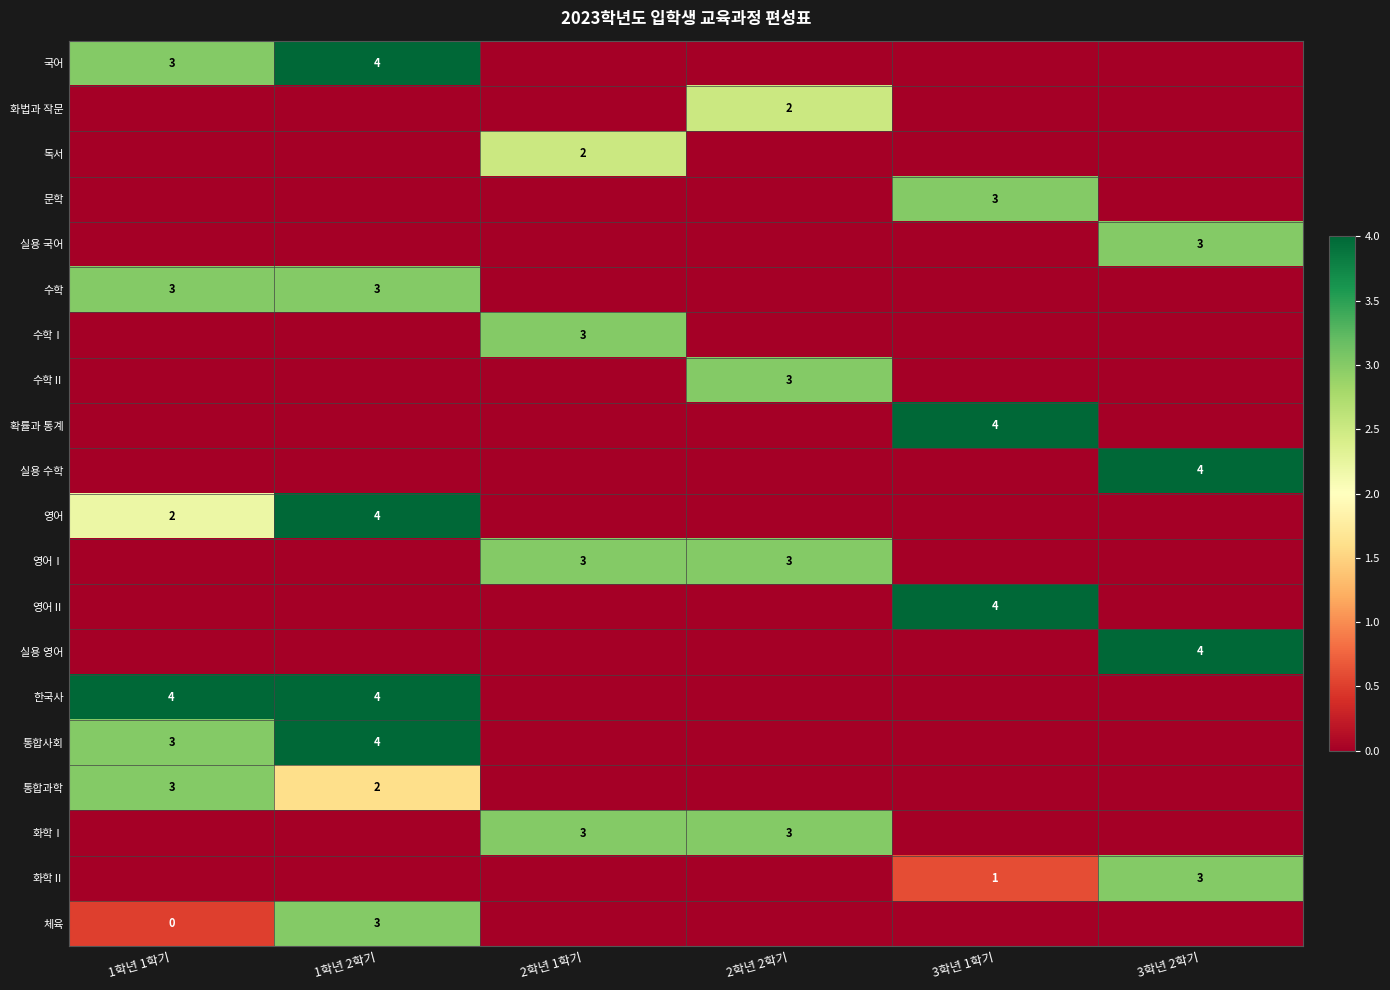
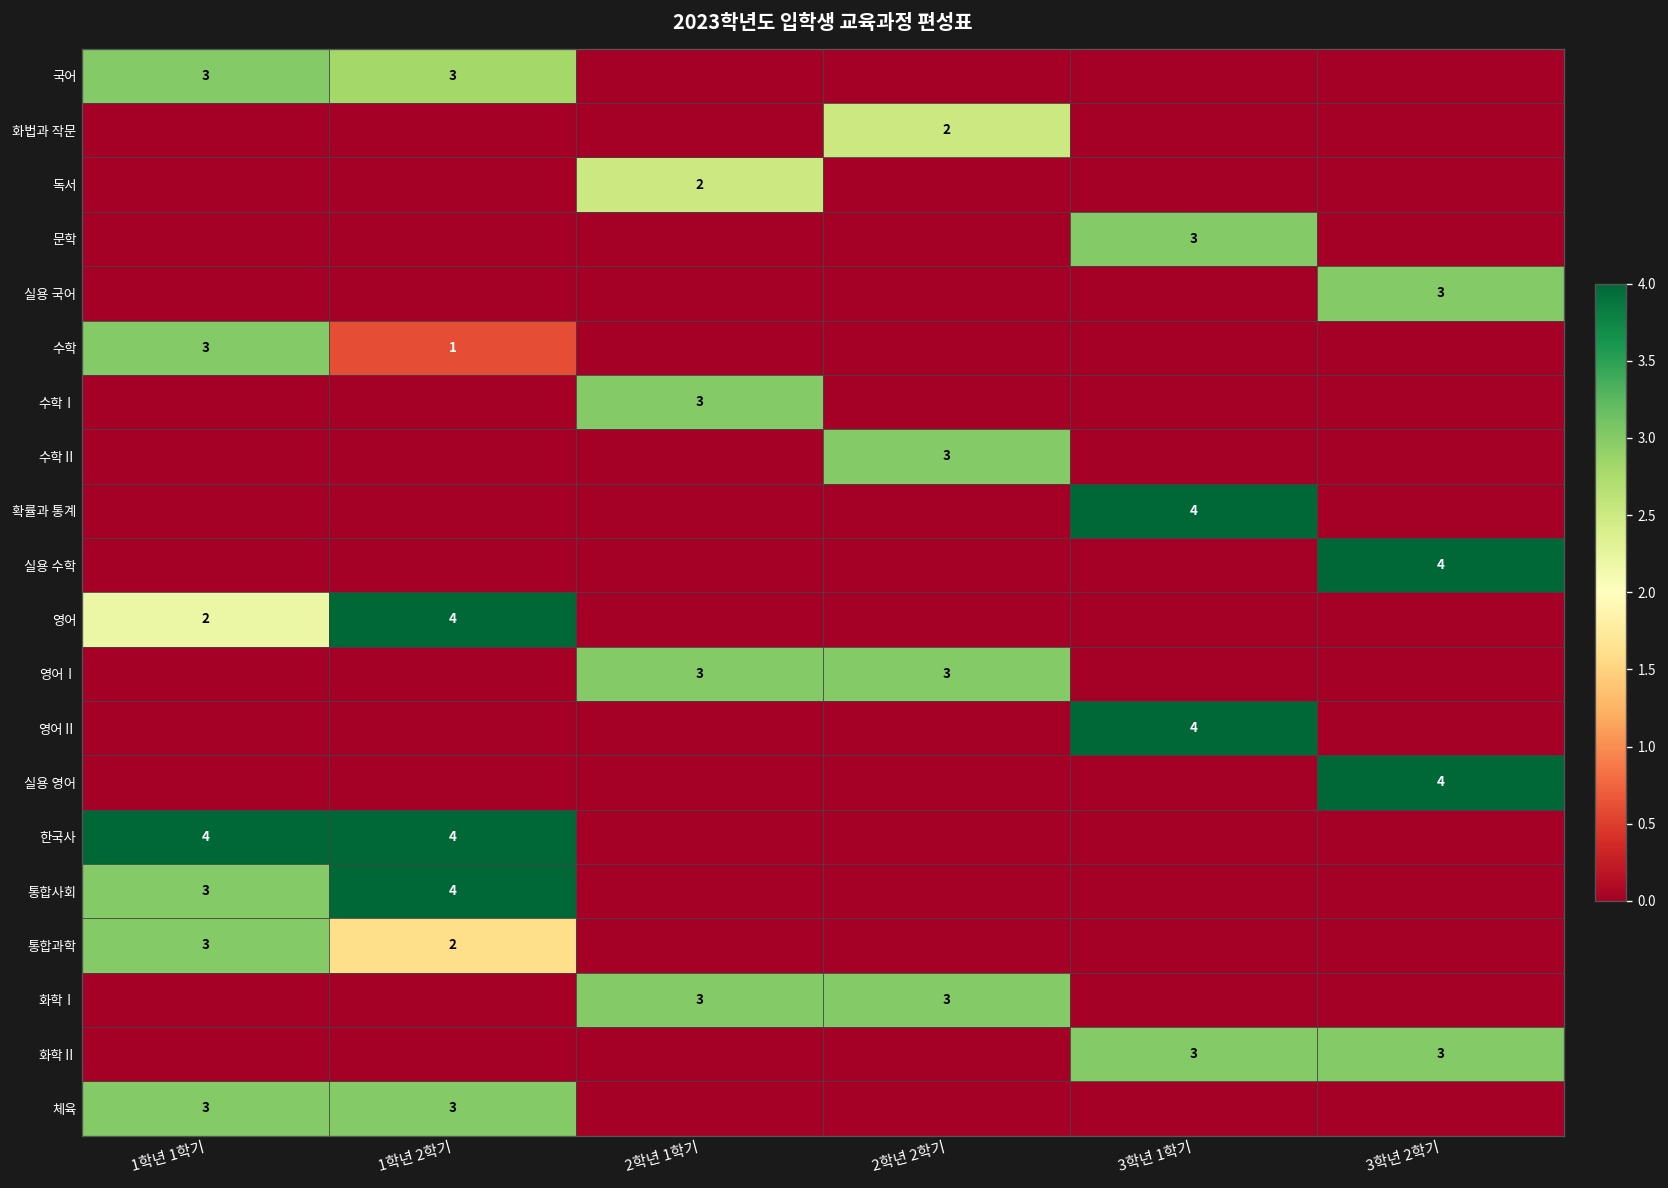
  {
    "국어": {
      "1학년 1학기": 3,
-     "1학년 2학기": 4
+     "1학년 2학기": 3
    },
    "화법과 작문": {
      "2학년 2학기": 2
    },
    "독서": {
      "2학년 1학기": 2
    },
    "문학": {
      "3학년 1학기": 3
    },
    "실용 국어": {
      "3학년 2학기": 3
    },
    "수학": {
      "1학년 1학기": 3,
-     "1학년 2학기": 3
+     "1학년 2학기": 1
    },
    "수학Ⅰ": {
      "2학년 1학기": 3
    },
    "수학Ⅱ": {
      "2학년 2학기": 3
    },
    "확률과 통계": {
      "3학년 1학기": 4
    },
    "실용 수학": {
      "3학년 2학기": 4
    },
    "영어": {
      "1학년 1학기": 2,
      "1학년 2학기": 4
    },
    "영어Ⅰ": {
      "2학년 1학기": 3,
      "2학년 2학기": 3
    },
    "영어Ⅱ": {
      "3학년 1학기": 4
    },
    "실용 영어": {
      "3학년 2학기": 4
    },
    "한국사": {
      "1학년 1학기": 4,
      "1학년 2학기": 4
    },
    "통합사회": {
      "1학년 1학기": 3,
      "1학년 2학기": 4
    },
    "통합과학": {
      "1학년 1학기": 3,
      "1학년 2학기": 2
    },
    "화학Ⅰ": {
      "2학년 1학기": 3,
      "2학년 2학기": 3
    },
    "화학Ⅱ": {
-     "3학년 1학기": 1,
+     "3학년 1학기": 3,
      "3학년 2학기": 3
    },
    "체육": {
-     "1학년 1학기": 0,
+     "1학년 1학기": 3,
      "1학년 2학기": 3
    }
  }
